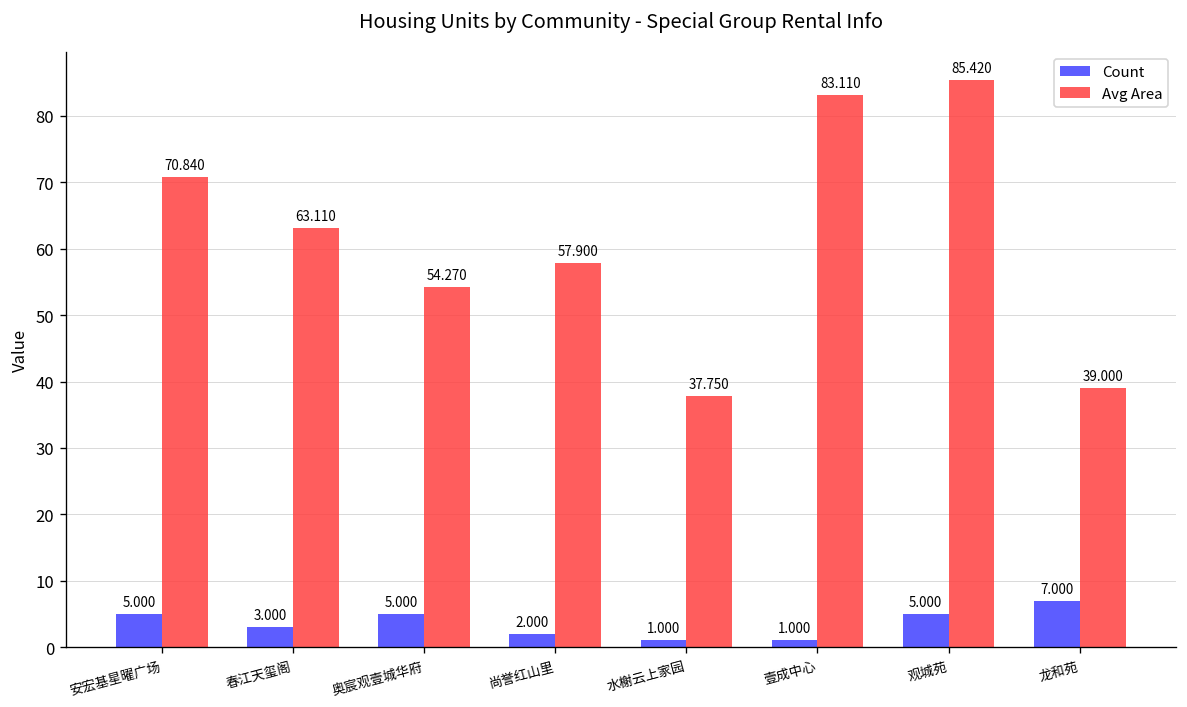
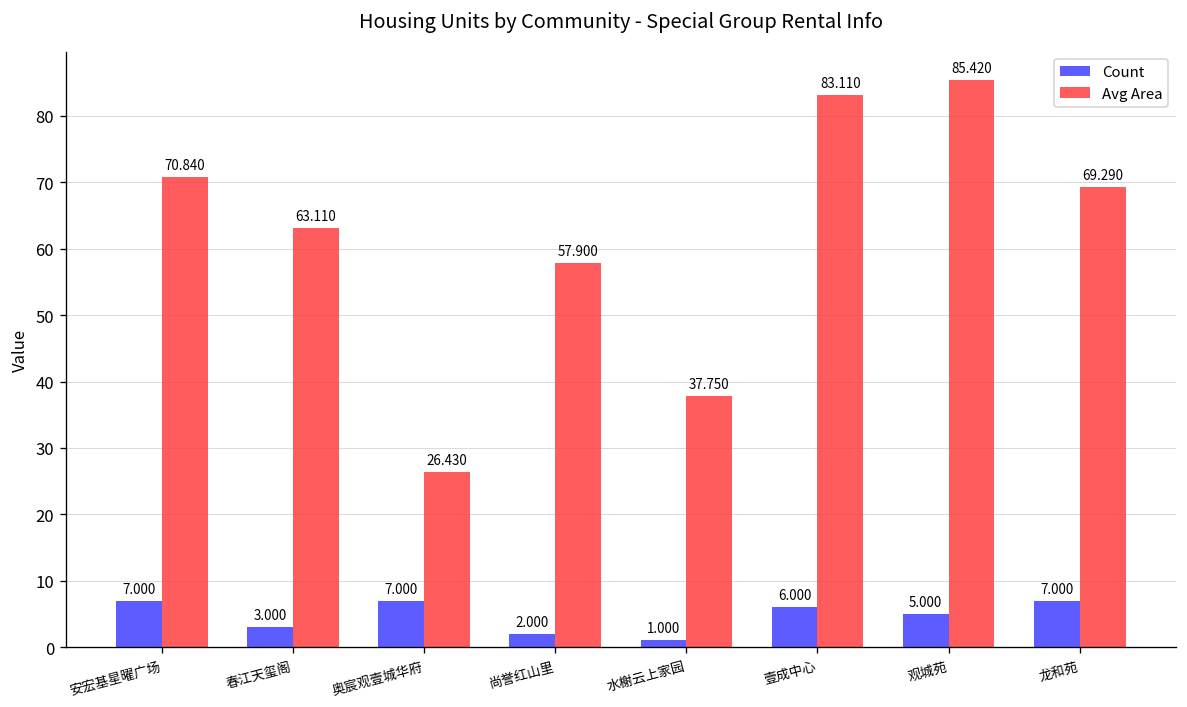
  {
    "Count": {
-     "安宏基星曜广场": 5.000,
+     "安宏基星曜广场": 7.000,
      "春江天玺阁": 3.000,
-     "奥宸观壹城华府": 5.000,
+     "奥宸观壹城华府": 7.000,
      "尚誉红山里": 2.000,
      "水榭云上家园": 1.000,
-     "壹成中心": 1.000,
+     "壹成中心": 6.000,
      "观城苑": 5.000,
      "龙和苑": 7.000
    },
    "Avg Area": {
      "安宏基星曜广场": 70.840,
      "春江天玺阁": 63.110,
-     "奥宸观壹城华府": 54.270,
+     "奥宸观壹城华府": 26.430,
      "尚誉红山里": 57.900,
      "水榭云上家园": 37.750,
      "壹成中心": 83.110,
      "观城苑": 85.420,
-     "龙和苑": 39.000
+     "龙和苑": 69.290
    }
  }
